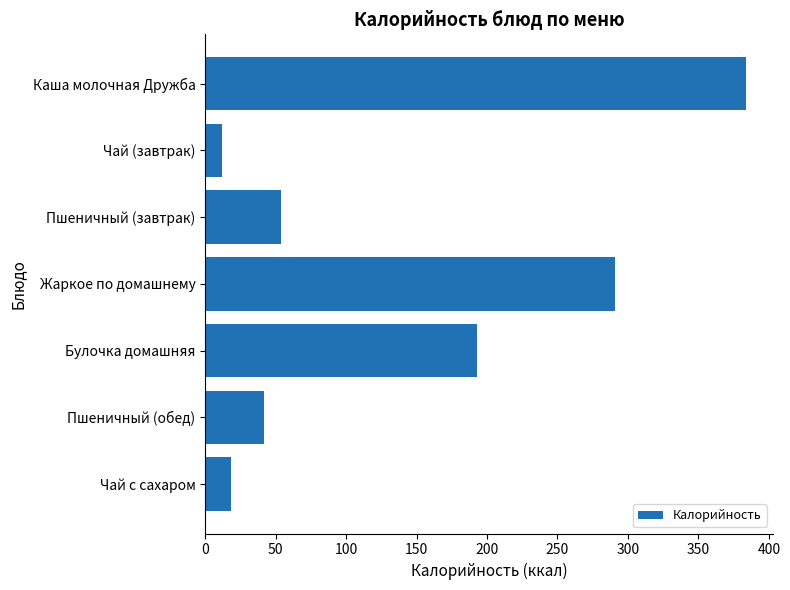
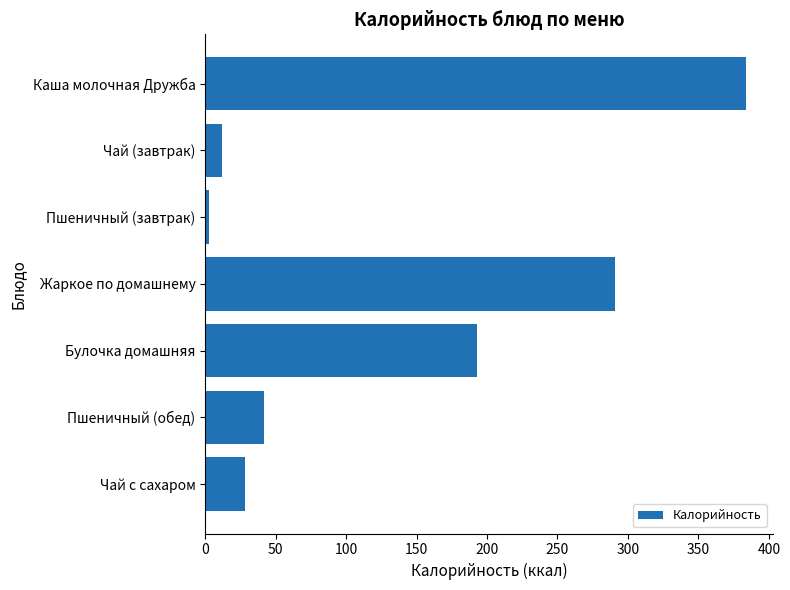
  {
    "Каша молочная Дружба": 384,
    "Чай (завтрак)": 12,
-   "Пшеничный (завтрак)": 54,
+   "Пшеничный (завтрак)": 3,
    "Жаркое по домашнему": 291,
    "Булочка домашняя": 193,
    "Пшеничный (обед)": 42,
-   "Чай с сахаром": 18
+   "Чай с сахаром": 28
  }
